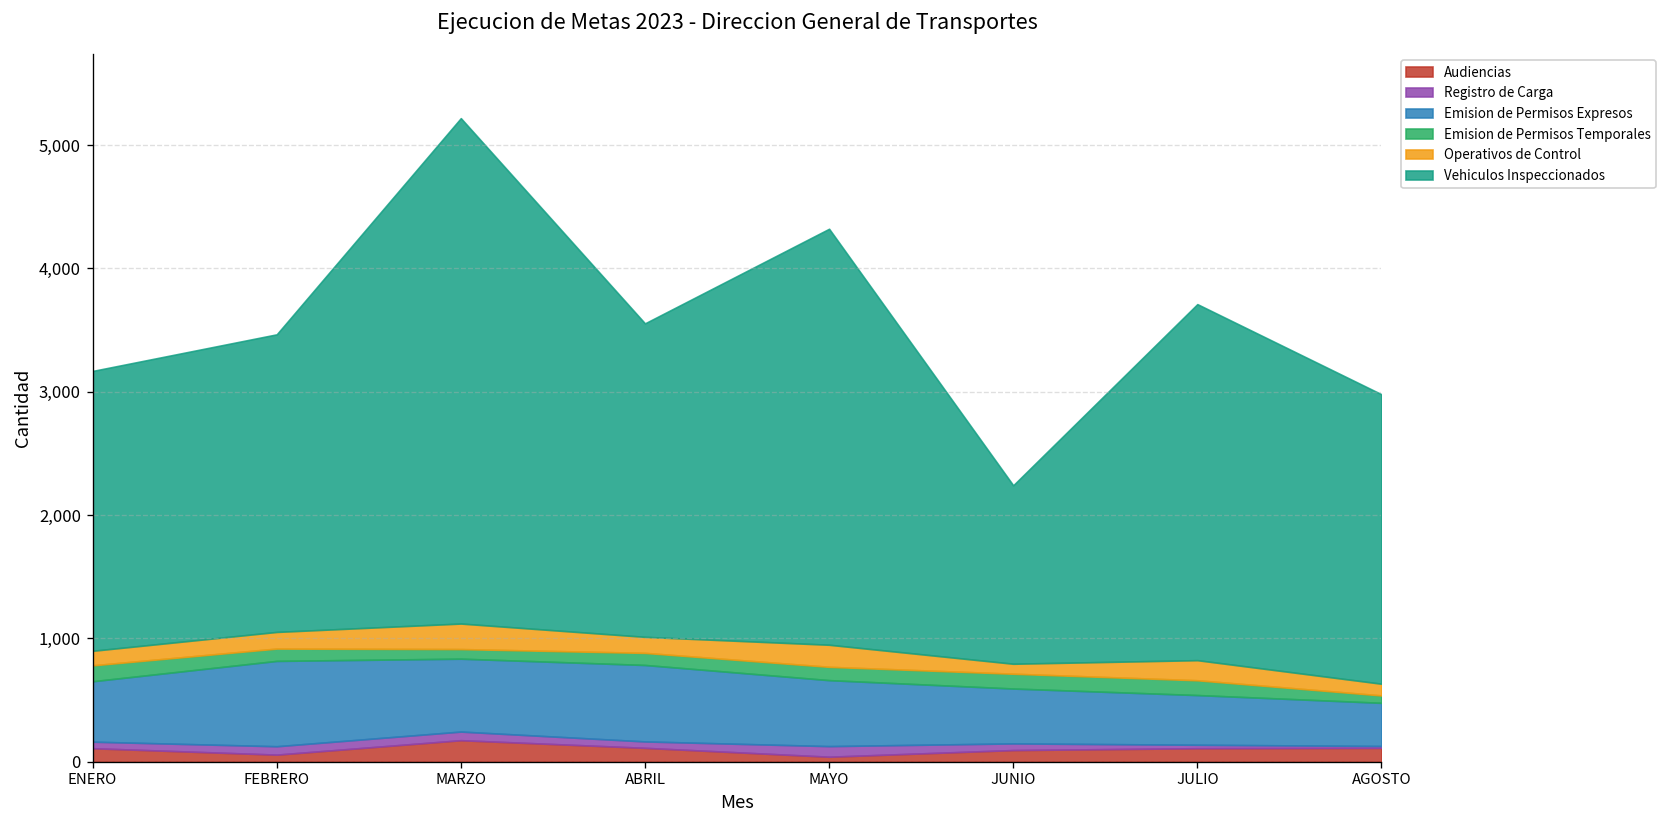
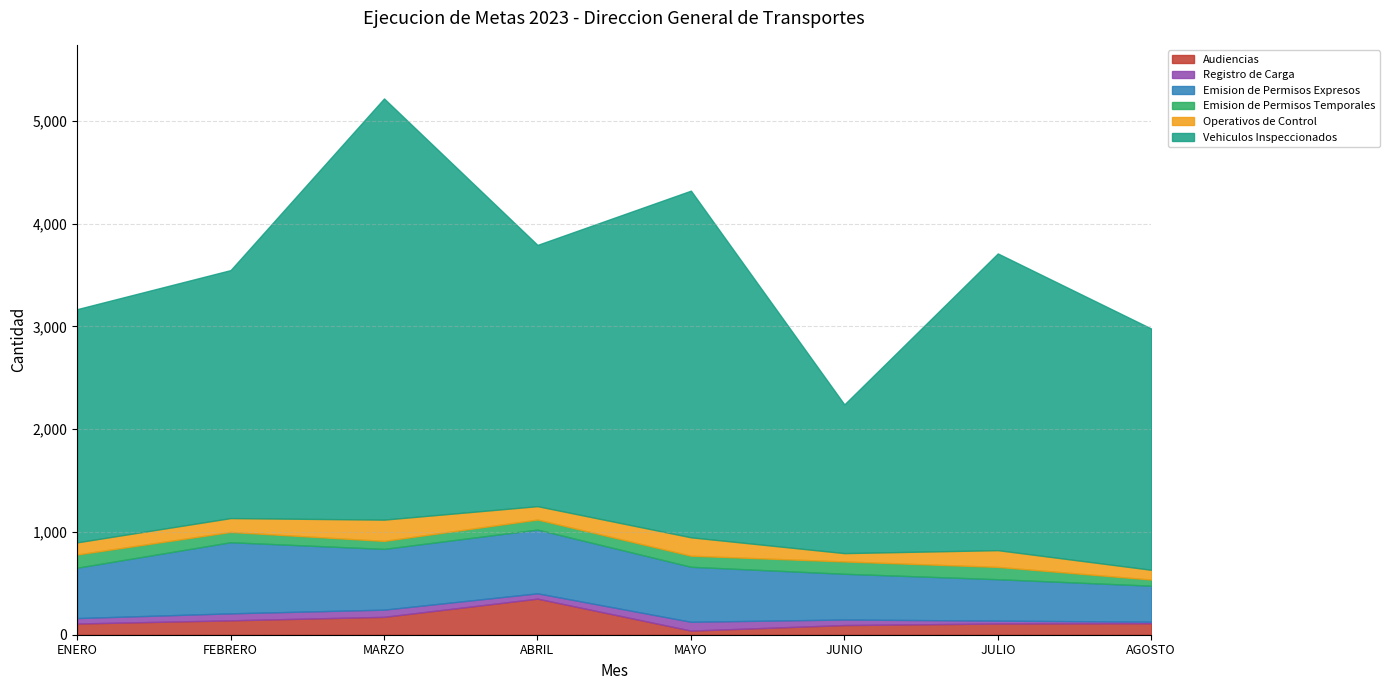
  {
    "Audiencias": {
      "ENERO": 110,
-     "FEBRERO": 60,
+     "FEBRERO": 140,
      "MARZO": 170,
-     "ABRIL": 110,
+     "ABRIL": 350,
      "MAYO": 40,
      "JUNIO": 90,
      "JULIO": 110
    },
    "Registro de Carga": {
      "ENERO": 50,
      "FEBRERO": 70,
      "MARZO": 70,
      "ABRIL": 50,
      "MAYO": 90,
      "JUNIO": 50,
      "JULIO": 30
    },
    "Emision de Permisos Expresos": {
      "ENERO": 490,
      "FEBRERO": 690,
      "MARZO": 590,
      "ABRIL": 620,
      "MAYO": 540,
      "JUNIO": 450,
      "JULIO": 400,
      "AGOSTO": 350
    },
    "Operativos de Control": {
      "ENERO": 120,
      "FEBRERO": 140,
      "MARZO": 210,
      "ABRIL": 130,
      "MAYO": 180,
      "JUNIO": 80,
      "JULIO": 160,
      "AGOSTO": 100
    }
  }
